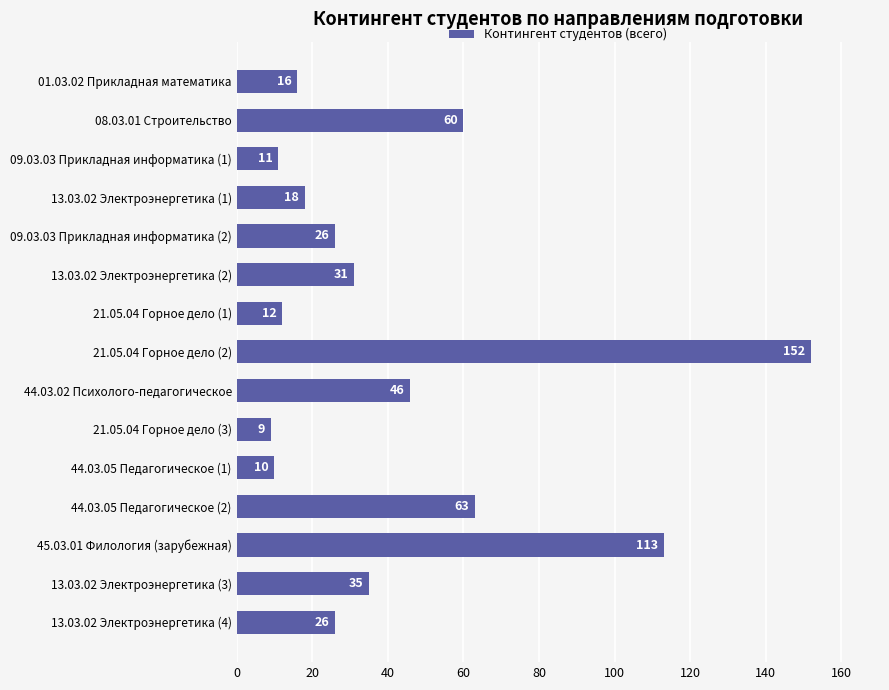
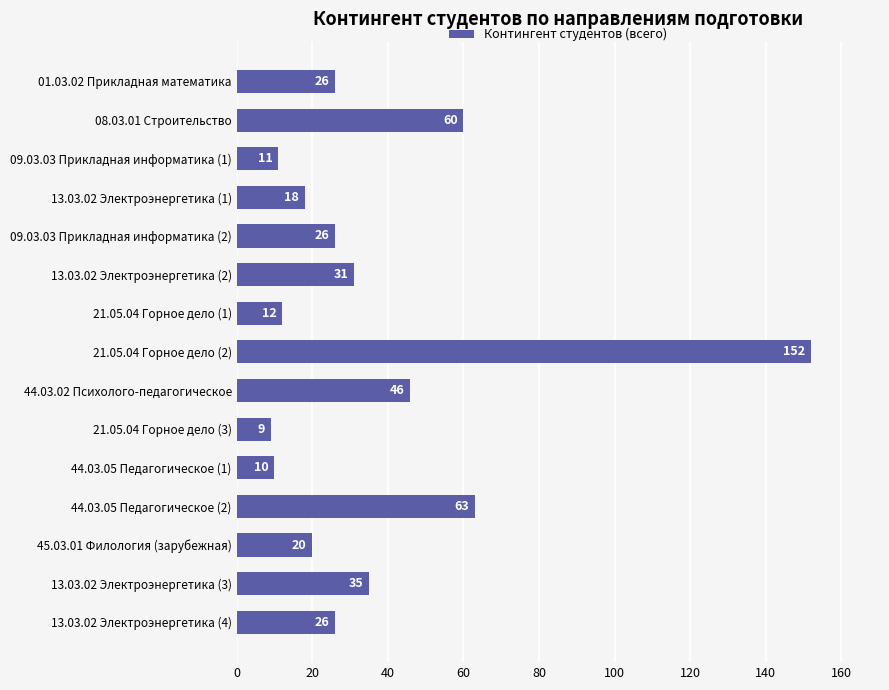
  {
-   "01.03.02 Прикладная математика": 16,
+   "01.03.02 Прикладная математика": 26,
    "08.03.01 Строительство": 60,
    "09.03.03 Прикладная информатика (1)": 11,
    "13.03.02 Электроэнергетика (1)": 18,
    "09.03.03 Прикладная информатика (2)": 26,
    "13.03.02 Электроэнергетика (2)": 31,
    "21.05.04 Горное дело (1)": 12,
    "21.05.04 Горное дело (2)": 152,
    "44.03.02 Психолого-педагогическое": 46,
    "21.05.04 Горное дело (3)": 9,
    "44.03.05 Педагогическое (1)": 10,
    "44.03.05 Педагогическое (2)": 63,
-   "45.03.01 Филология (зарубежная)": 113,
+   "45.03.01 Филология (зарубежная)": 20,
    "13.03.02 Электроэнергетика (3)": 35,
    "13.03.02 Электроэнергетика (4)": 26
  }
